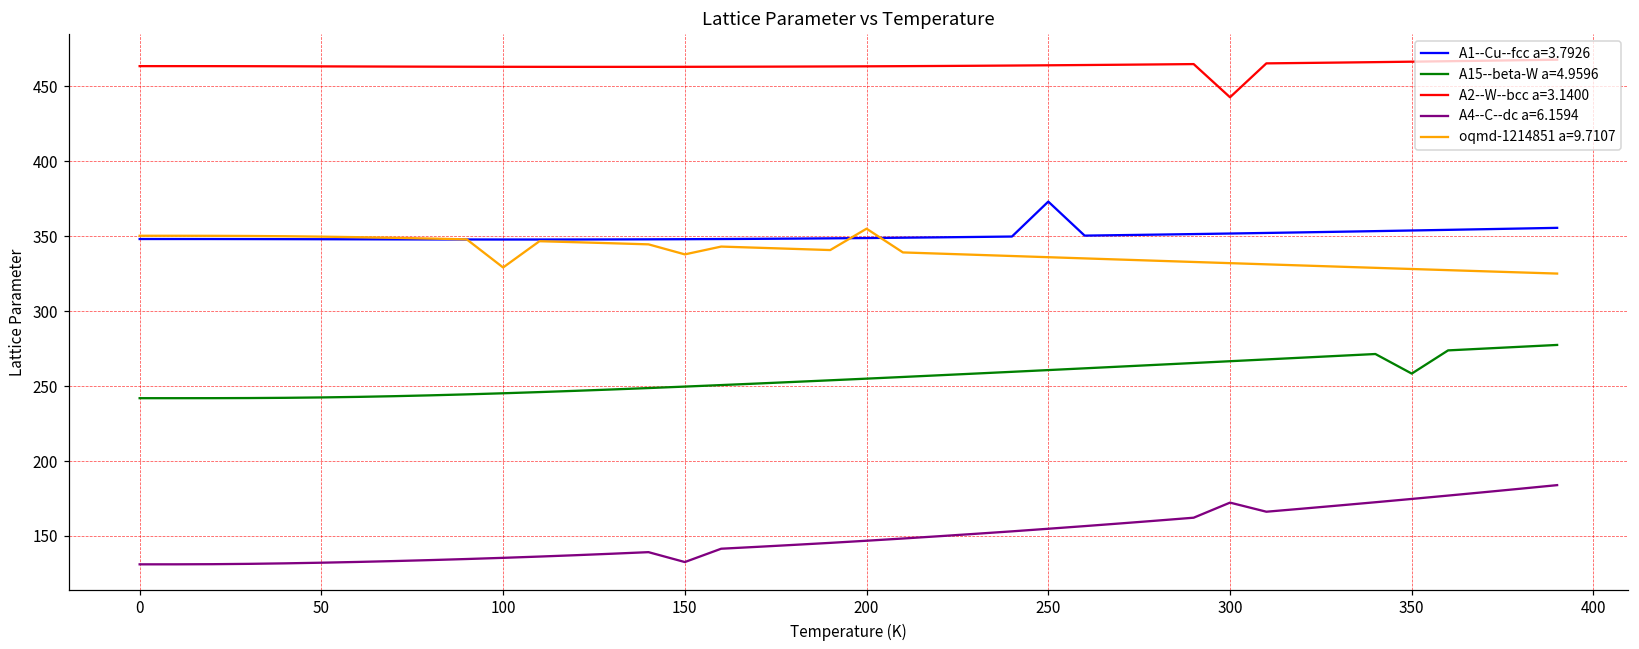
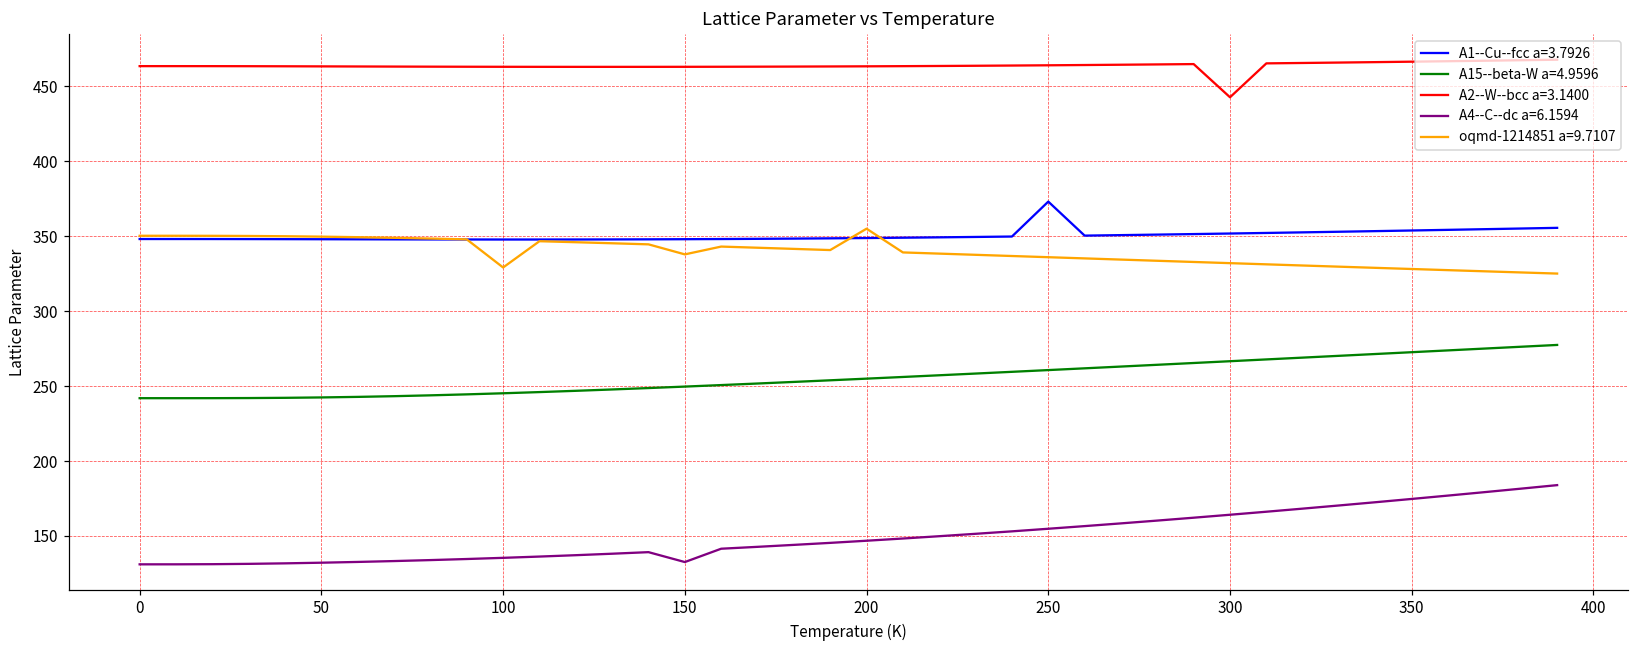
  {
    "A1--Cu--fcc a=3.7926": {
      "0": 348,
      "100": 348,
      "150": 348,
      "200": 349,
      "250": 373,
      "300": 352,
      "350": 354
    },
    "A15--beta-W a=4.9596": {
      "0": 242,
      "50": 242,
      "100": 245,
      "150": 250,
      "200": 255,
      "250": 261,
      "300": 267,
-     "350": 258
+     "350": 273
    },
    "A2--W--bcc a=3.1400": {
      "0": 463,
      "50": 463,
      "100": 463,
      "150": 463,
      "200": 463,
      "250": 464,
      "300": 443,
      "350": 466
    },
    "A4--C--dc a=6.1594": {
      "0": 131,
      "50": 132,
      "100": 135,
      "150": 133,
      "200": 147,
      "250": 155,
-     "300": 172,
+     "300": 164,
      "350": 175
    },
    "oqmd-1214851 a=9.7107": {
      "0": 350,
      "100": 329,
      "150": 338,
      "200": 355,
      "250": 336,
      "300": 332,
      "350": 328
    }
  }
